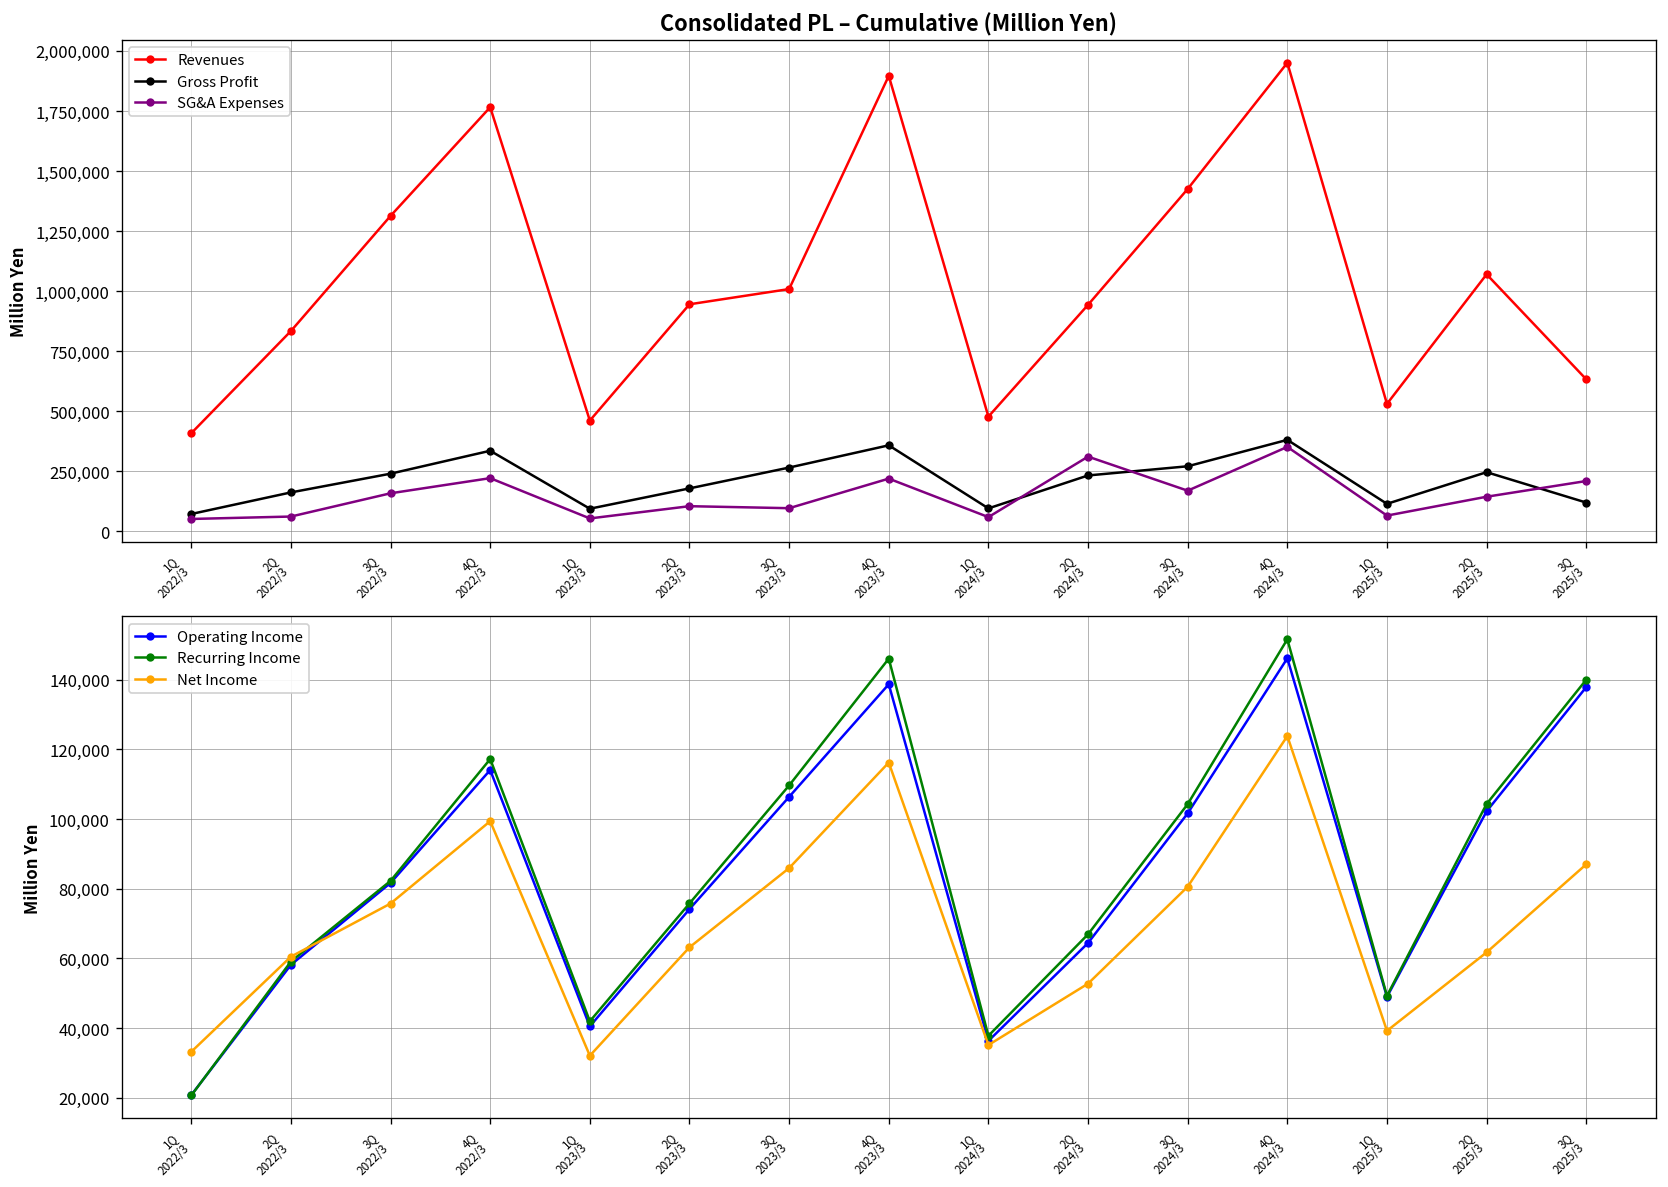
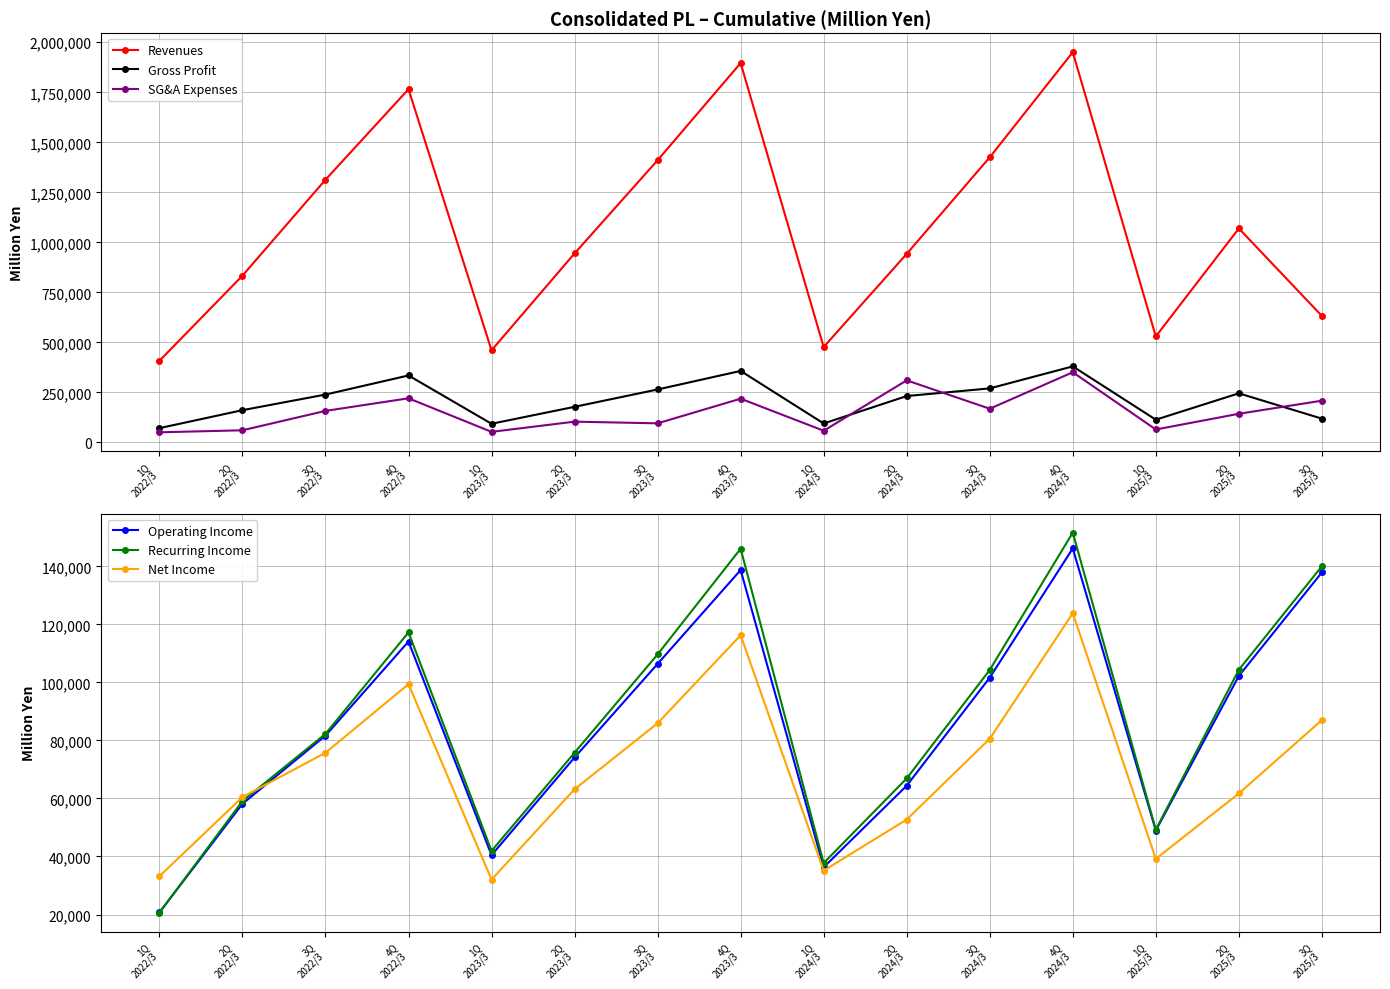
  {
    "Consolidated PL – Cumulative (Million Yen)": {
      "Revenues": {
        "1Q 2022/3": "410,000",
        "2Q 2022/3": "830,000",
        "3Q 2022/3": "1,310,000",
        "4Q 2022/3": "1,770,000",
        "1Q 2023/3": "460,000",
        "2Q 2023/3": "940,000",
-       "3Q 2023/3": "1,010,000",
+       "3Q 2023/3": "1,410,000",
        "4Q 2023/3": "1,900,000",
        "1Q 2024/3": "480,000",
        "2Q 2024/3": "940,000",
        "3Q 2024/3": "1,430,000",
        "4Q 2024/3": "1,950,000",
        "1Q 2025/3": "530,000",
        "2Q 2025/3": "1,070,000",
        "3Q 2025/3": "630,000"
      },
      "Gross Profit": {
        "1Q 2022/3": "70,000",
        "2Q 2022/3": "160,000",
        "3Q 2022/3": "240,000",
        "4Q 2022/3": "330,000",
        "1Q 2023/3": "90,000",
        "2Q 2023/3": "180,000",
        "3Q 2023/3": "260,000",
        "4Q 2023/3": "360,000",
        "1Q 2024/3": "90,000",
        "2Q 2024/3": "230,000",
        "3Q 2024/3": "270,000",
        "4Q 2024/3": "380,000",
        "1Q 2025/3": "110,000",
        "2Q 2025/3": "250,000",
        "3Q 2025/3": "120,000"
      },
      "SG&A Expenses": {
        "1Q 2022/3": "50,000",
        "2Q 2022/3": "60,000",
        "3Q 2022/3": "160,000",
        "4Q 2022/3": "220,000",
        "1Q 2023/3": "50,000",
        "2Q 2023/3": "100,000",
        "3Q 2023/3": "100,000",
        "4Q 2023/3": "220,000",
        "1Q 2024/3": "60,000",
        "2Q 2024/3": "310,000",
        "3Q 2024/3": "170,000",
        "4Q 2024/3": "350,000",
        "1Q 2025/3": "60,000",
        "2Q 2025/3": "140,000",
        "3Q 2025/3": "210,000"
      }
    }
  }
